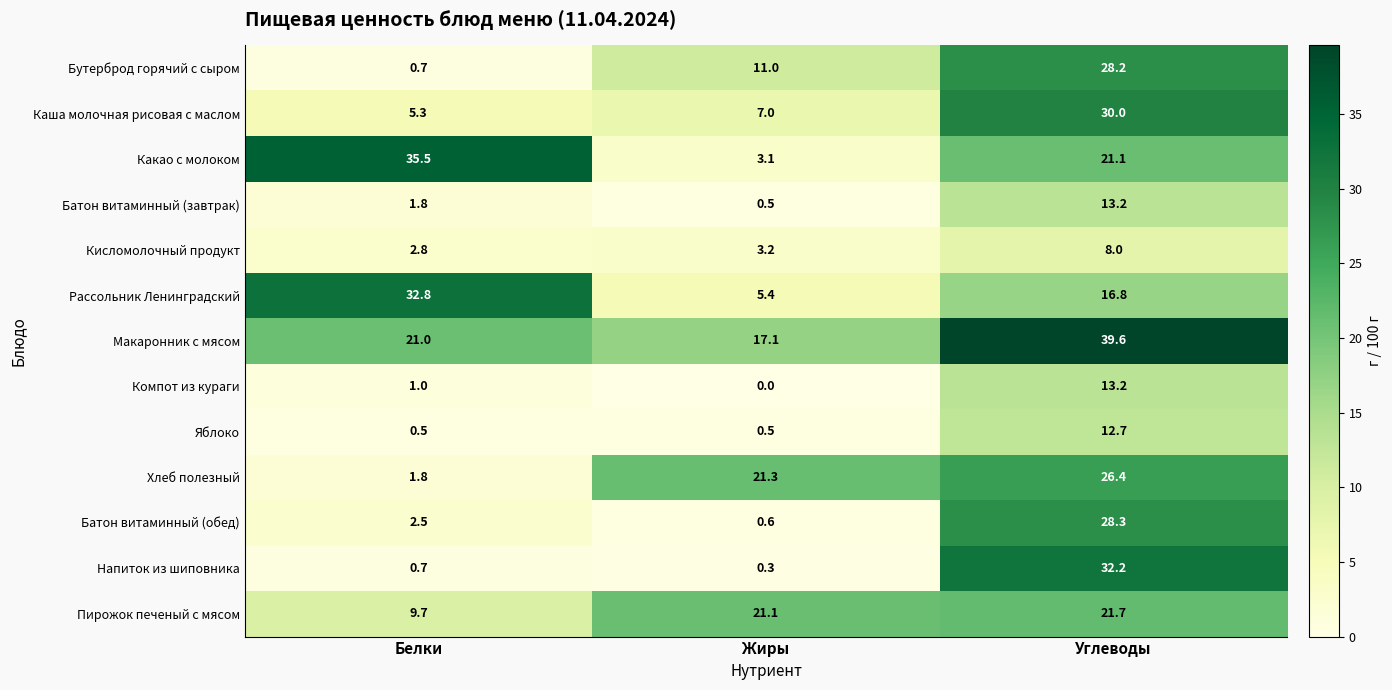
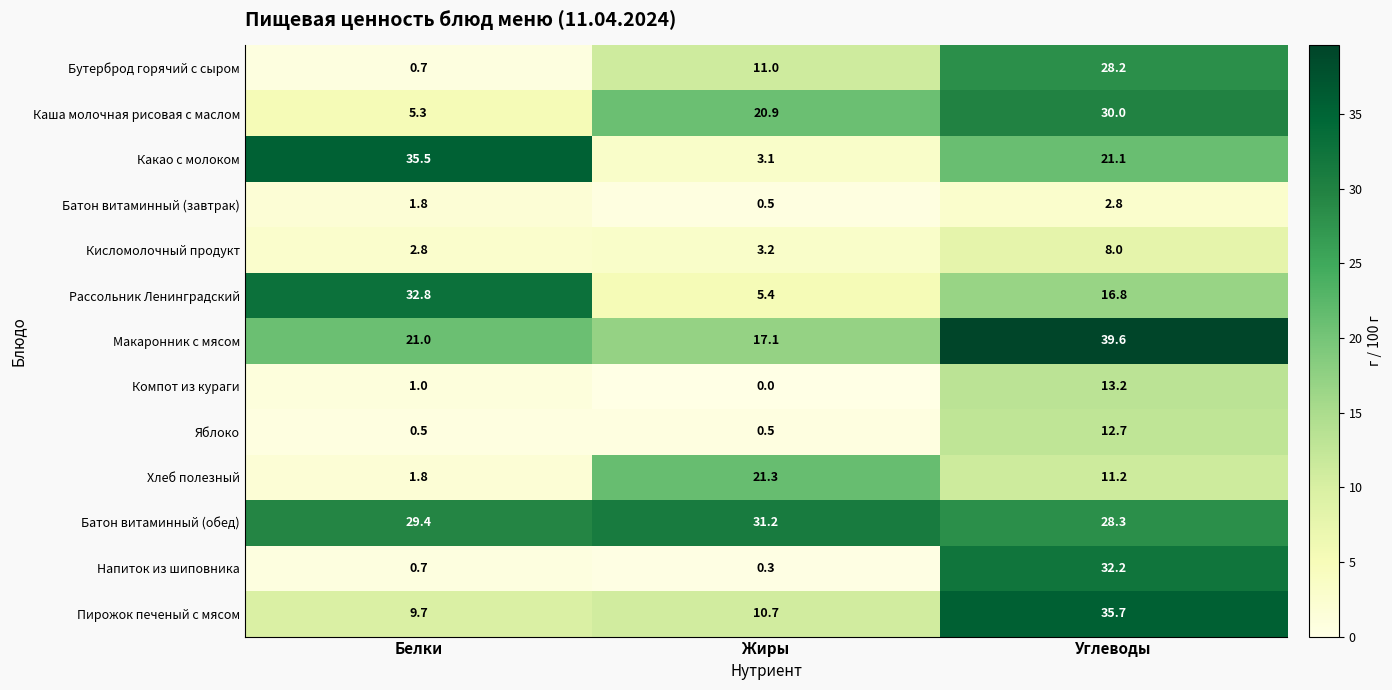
  {
    "Бутерброд горячий с сыром": {
      "Белки": 0.7,
      "Жиры": 11.0,
      "Углеводы": 28.2
    },
    "Каша молочная рисовая с маслом": {
      "Белки": 5.3,
-     "Жиры": 7.0,
+     "Жиры": 20.9,
      "Углеводы": 30.0
    },
    "Какао с молоком": {
      "Белки": 35.5,
      "Жиры": 3.1,
      "Углеводы": 21.1
    },
    "Батон витаминный (завтрак)": {
      "Белки": 1.8,
      "Жиры": 0.5,
-     "Углеводы": 13.2
+     "Углеводы": 2.8
    },
    "Кисломолочный продукт": {
      "Белки": 2.8,
      "Жиры": 3.2,
      "Углеводы": 8.0
    },
    "Рассольник Ленинградский": {
      "Белки": 32.8,
      "Жиры": 5.4,
      "Углеводы": 16.8
    },
    "Макаронник с мясом": {
      "Белки": 21.0,
      "Жиры": 17.1,
      "Углеводы": 39.6
    },
    "Компот из кураги": {
      "Белки": 1.0,
      "Жиры": 0.0,
      "Углеводы": 13.2
    },
    "Яблоко": {
      "Белки": 0.5,
      "Жиры": 0.5,
      "Углеводы": 12.7
    },
    "Хлеб полезный": {
      "Белки": 1.8,
      "Жиры": 21.3,
-     "Углеводы": 26.4
+     "Углеводы": 11.2
    },
    "Батон витаминный (обед)": {
-     "Белки": 2.5,
-     "Жиры": 0.6,
+     "Белки": 29.4,
+     "Жиры": 31.2,
      "Углеводы": 28.3
    },
    "Напиток из шиповника": {
      "Белки": 0.7,
      "Жиры": 0.3,
      "Углеводы": 32.2
    },
    "Пирожок печеный с мясом": {
      "Белки": 9.7,
-     "Жиры": 21.1,
-     "Углеводы": 21.7
+     "Жиры": 10.7,
+     "Углеводы": 35.7
    }
  }
